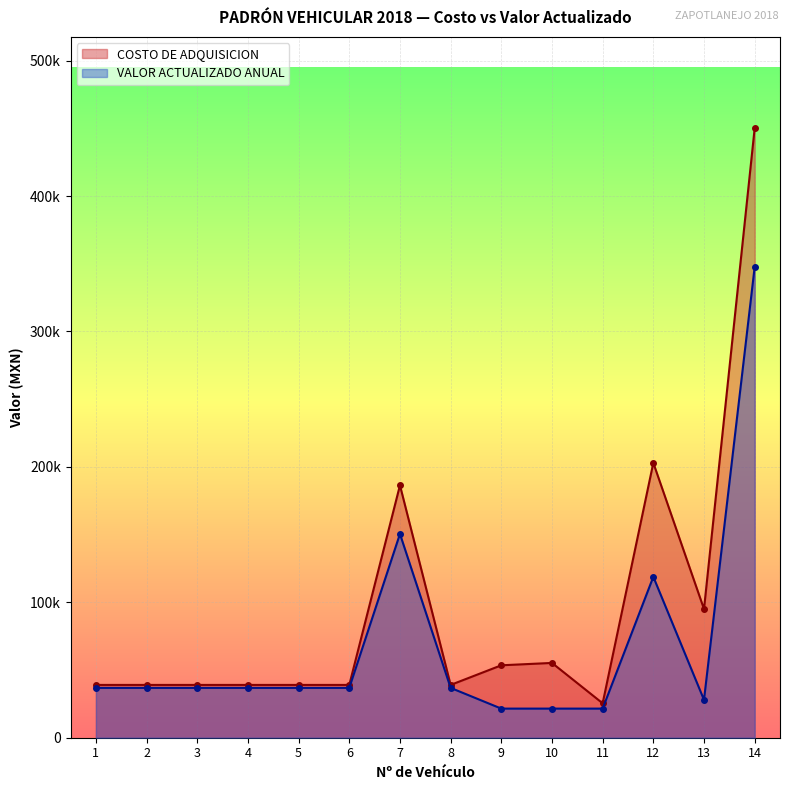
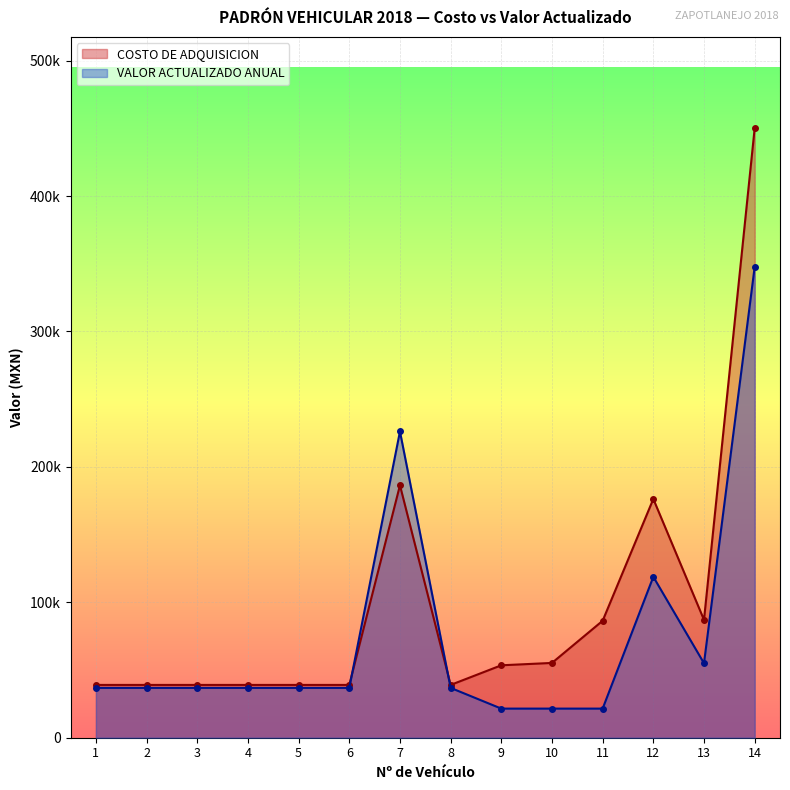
  {
    "COSTO DE ADQUISICION": {
      "1": 39000,
      "2": 39000,
      "3": 39000,
      "4": 39000,
      "5": 39000,
      "6": 39000,
      "7": 186000,
      "8": 39000,
      "9": 53000,
      "10": 55000,
-     "11": 25000,
-     "12": 203000,
-     "13": 95000,
+     "11": 86000,
+     "12": 176000,
+     "13": 87000,
      "14": 450000
    },
    "VALOR ACTUALIZADO ANUAL": {
      "1": 37000,
      "2": 37000,
      "3": 37000,
      "4": 37000,
      "5": 37000,
      "6": 37000,
-     "7": 151000,
+     "7": 226000,
      "8": 37000,
      "9": 22000,
      "10": 22000,
      "11": 22000,
      "12": 119000,
-     "13": 28000,
+     "13": 55000,
      "14": 348000
    }
  }
